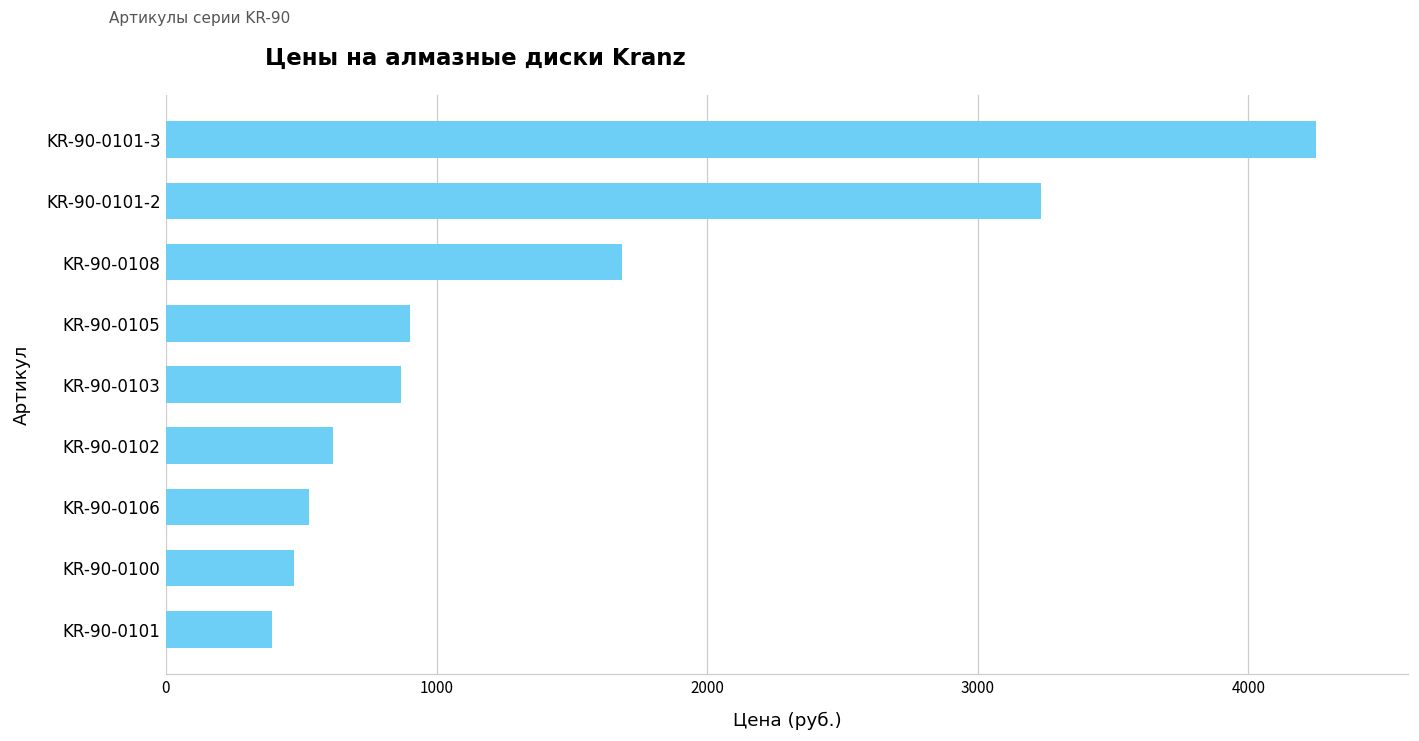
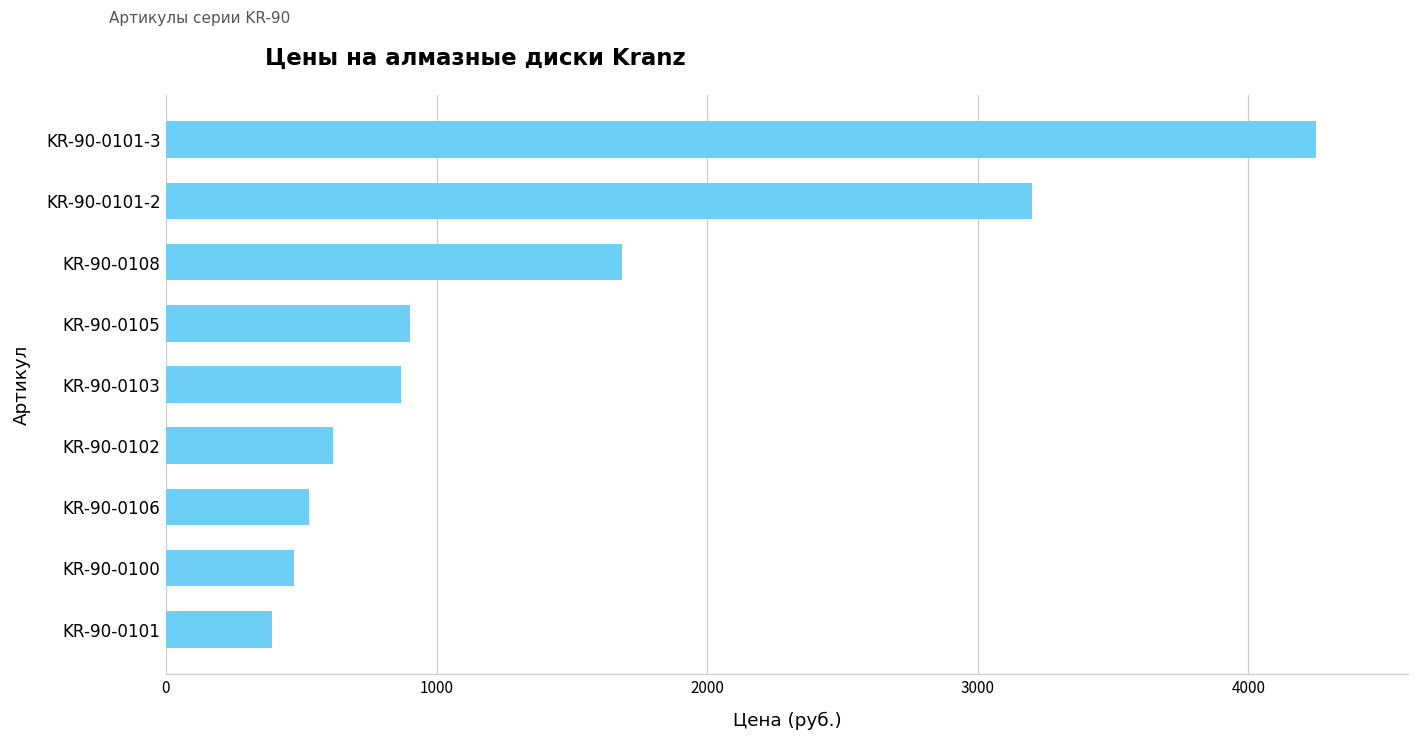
  {
    "KR-90-0101-3": 4250,
-   "KR-90-0101-2": 3230,
+   "KR-90-0101-2": 3200,
    "KR-90-0108": 1680,
    "KR-90-0105": 900,
    "KR-90-0103": 870,
    "KR-90-0102": 620,
    "KR-90-0106": 530,
    "KR-90-0100": 470,
    "KR-90-0101": 390
  }
